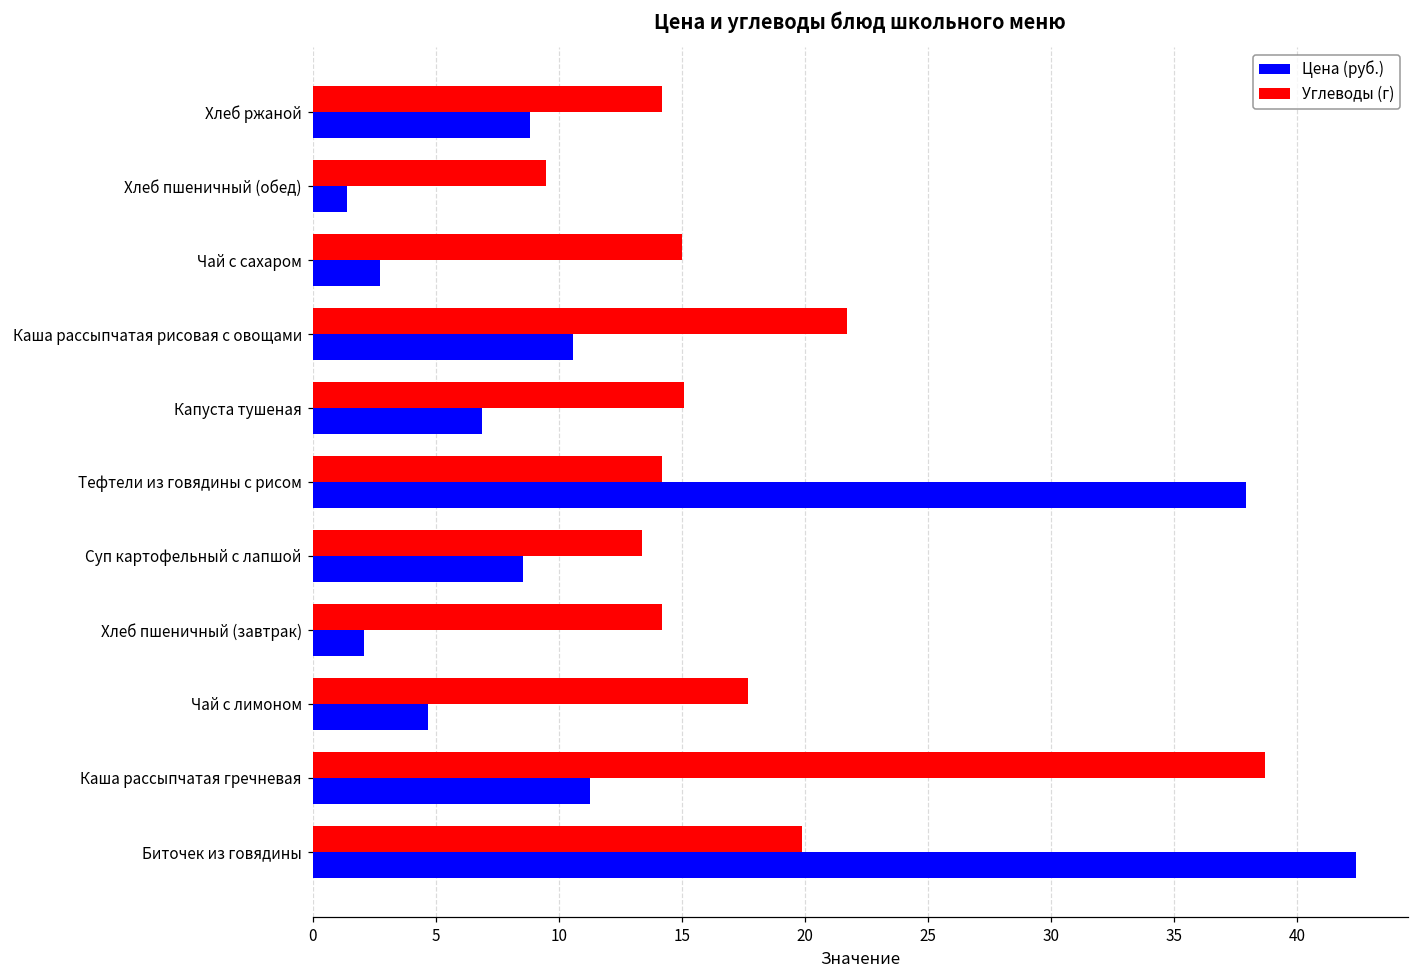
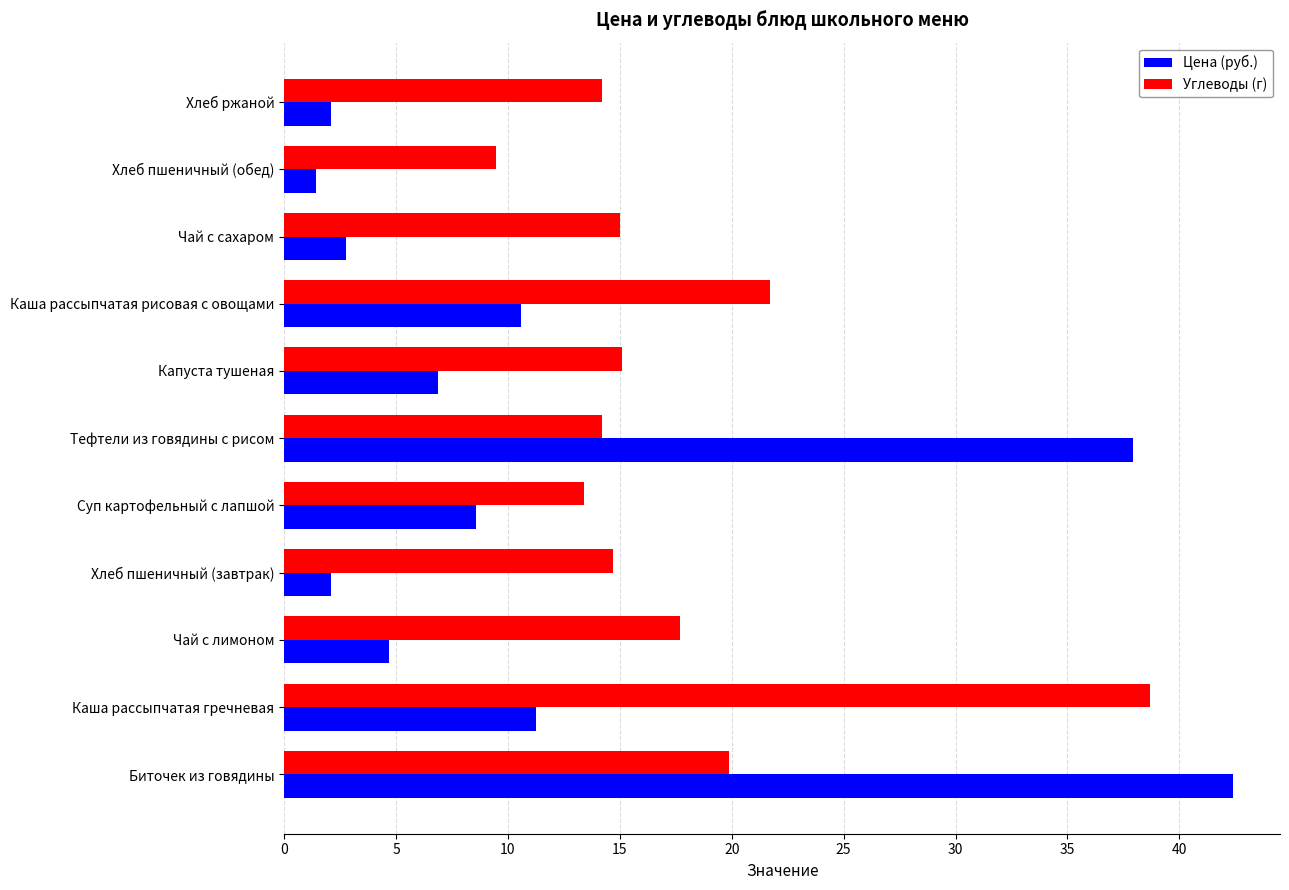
  {
    "Цена (руб.)": {
-     "Хлеб ржаной": 8.8,
+     "Хлеб ржаной": 2.1,
      "Хлеб пшеничный (обед)": 1.4,
      "Чай с сахаром": 2.8,
      "Каша рассыпчатая рисовая с овощами": 10.6,
      "Капуста тушеная": 6.9,
      "Тефтели из говядины с рисом": 37.9,
      "Суп картофельный с лапшой": 8.6,
      "Хлеб пшеничный (завтрак)": 2.1,
      "Чай с лимоном": 4.7,
      "Каша рассыпчатая гречневая": 11.3,
      "Биточек из говядины": 42.4
    },
    "Углеводы (г)": {
      "Хлеб ржаной": 14.2,
      "Хлеб пшеничный (обед)": 9.5,
      "Чай с сахаром": 15.0,
      "Каша рассыпчатая рисовая с овощами": 21.7,
      "Капуста тушеная": 15.1,
      "Тефтели из говядины с рисом": 14.2,
      "Суп картофельный с лапшой": 13.4,
-     "Хлеб пшеничный (завтрак)": 14.2,
+     "Хлеб пшеничный (завтрак)": 14.7,
      "Чай с лимоном": 17.7,
      "Каша рассыпчатая гречневая": 38.7,
      "Биточек из говядины": 19.9
    }
  }
